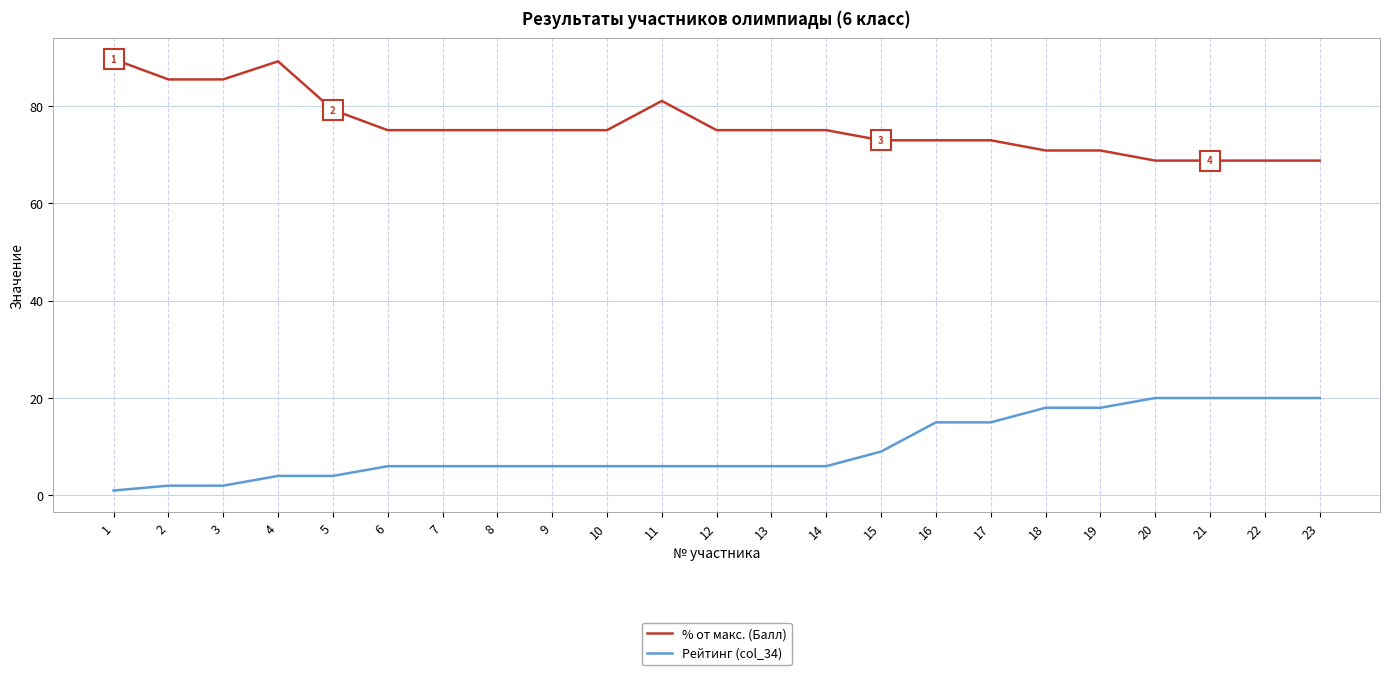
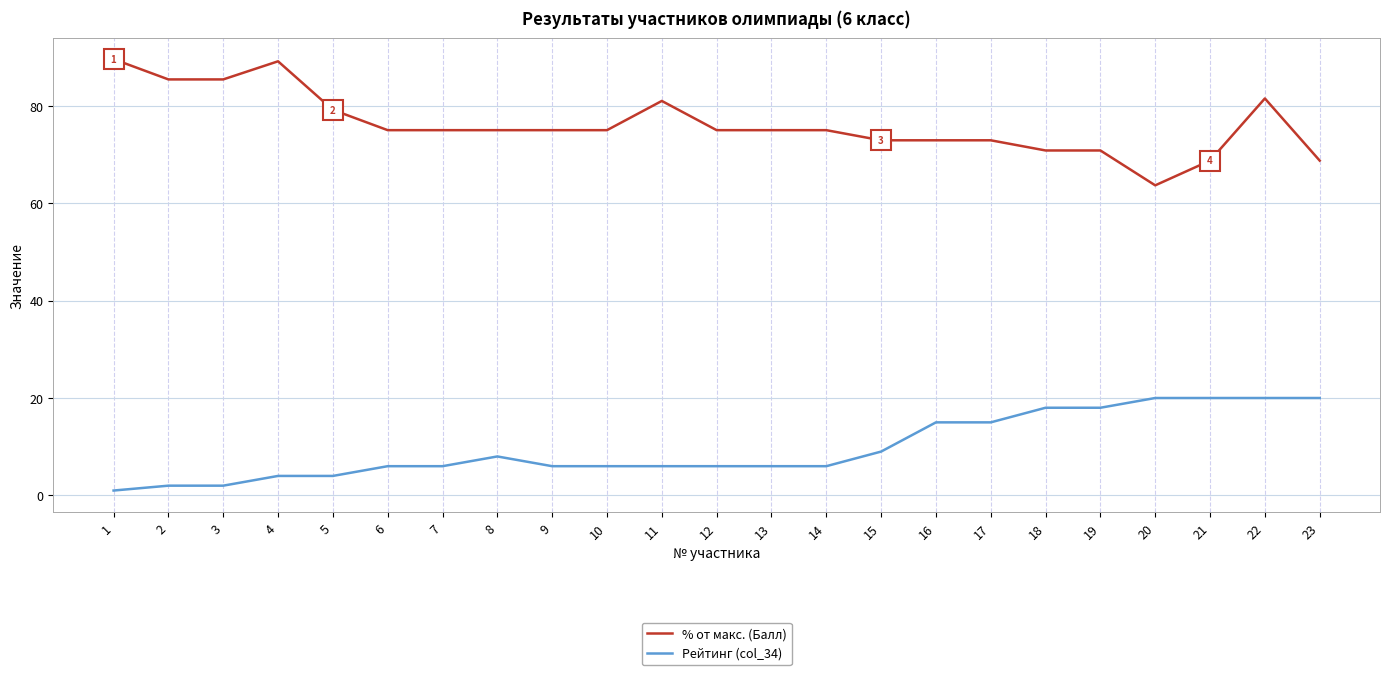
  {
    "% от макс. (Балл)": {
      "2": 85,
      "3": 85,
      "4": 89,
      "6": 75,
      "7": 75,
      "8": 75,
      "9": 75,
      "10": 75,
      "11": 81,
      "12": 75,
      "13": 75,
      "14": 75,
      "16": 73,
      "17": 73,
      "18": 71,
      "19": 71,
-     "20": 69,
-     "22": 69,
+     "20": 64,
+     "22": 82,
      "23": 69
    },
    "Рейтинг (col_34)": {
      "1": 1,
      "2": 2,
      "3": 2,
      "4": 4,
      "5": 4,
      "6": 6,
      "7": 6,
-     "8": 6,
+     "8": 8,
      "9": 6,
      "10": 6,
      "11": 6,
      "12": 6,
      "13": 6,
      "14": 6,
      "15": 9,
      "16": 15,
      "17": 15,
      "18": 18,
      "19": 18,
      "20": 20,
      "21": 20,
      "22": 20,
      "23": 20
    }
  }
